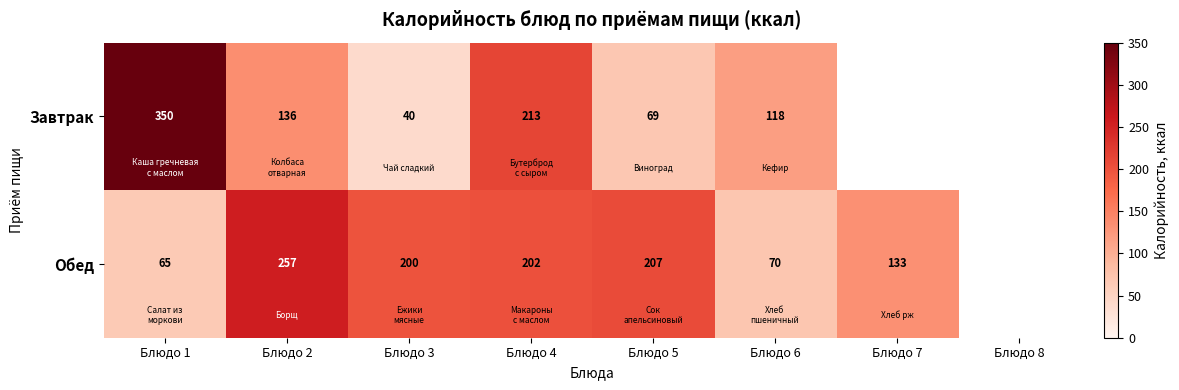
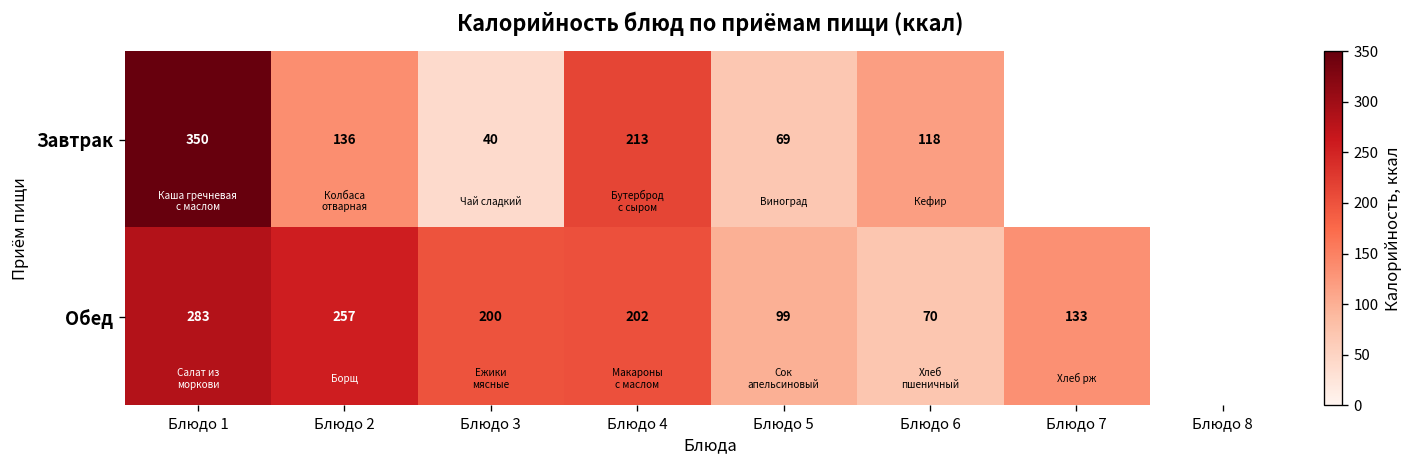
  {
    "Обед": {
-     "Блюдо 1": 65,
-     "Блюдо 5": 207
+     "Блюдо 1": 283,
+     "Блюдо 5": 99
    }
  }
